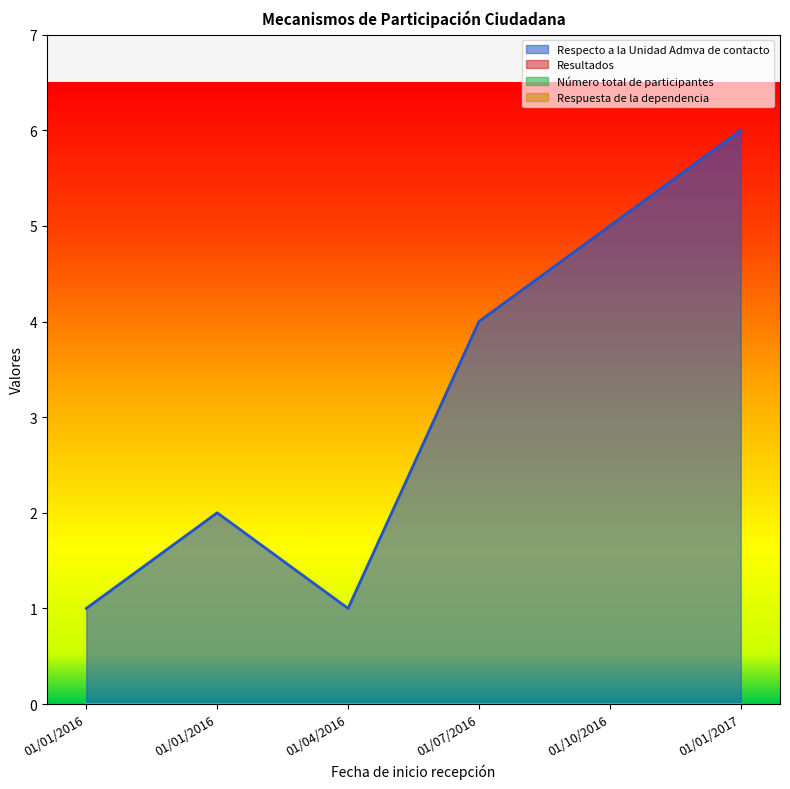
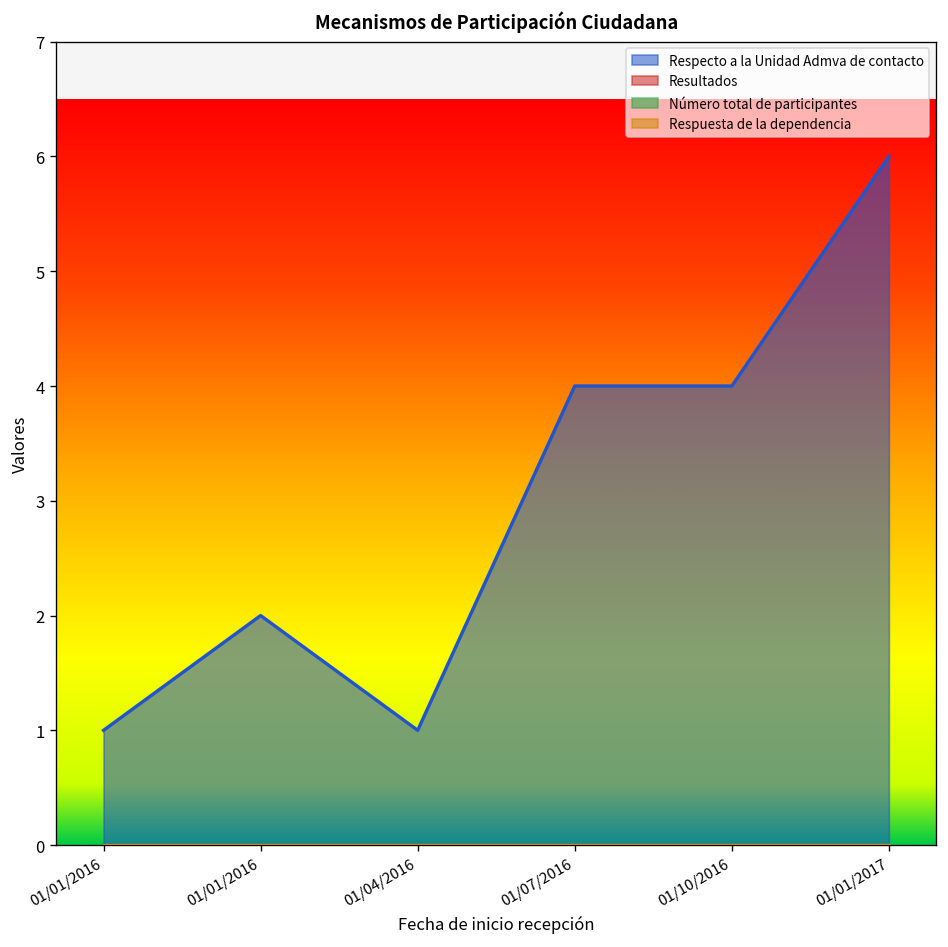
  {
    "Respecto a la Unidad Admva de contacto": {
      "01/04/2016": 1,
      "01/07/2016": 4,
-     "01/10/2016": 5,
+     "01/10/2016": 4,
      "01/01/2017": 6
    },
    "Respuesta de la dependencia": {
      "01/04/2016": 0,
      "01/07/2016": 0,
      "01/10/2016": 0,
      "01/01/2017": 0
    }
  }
